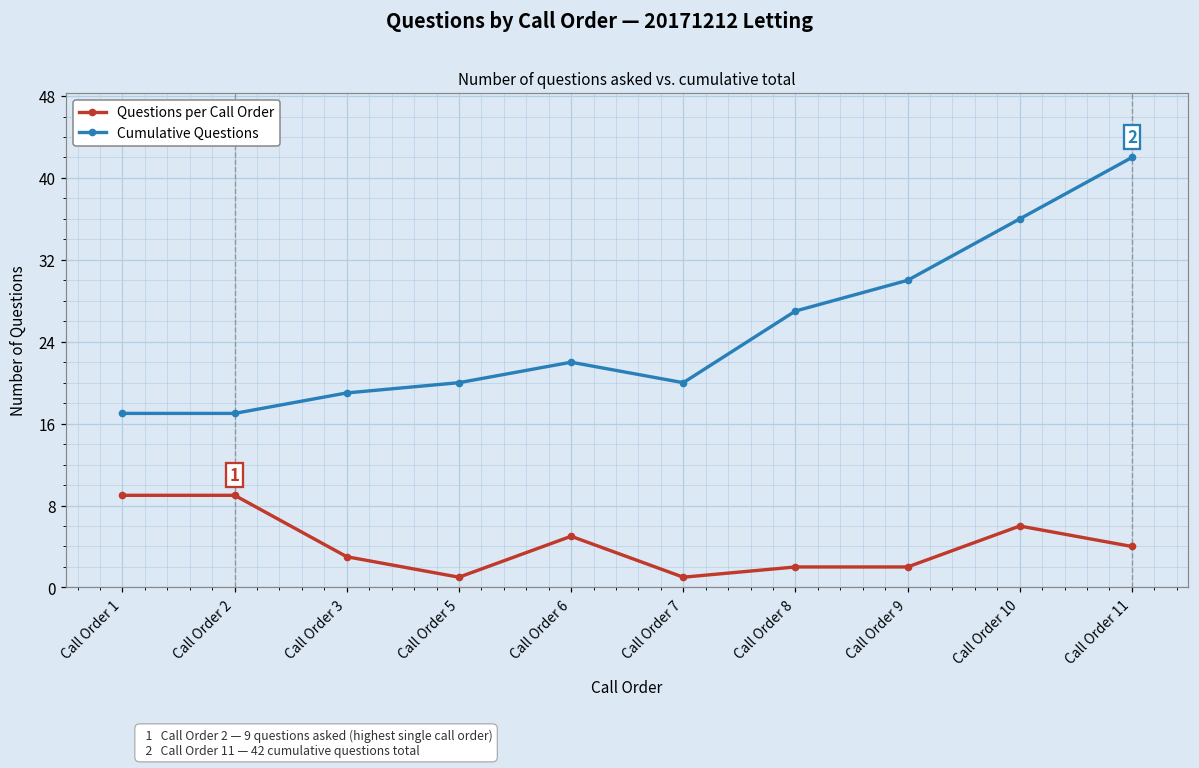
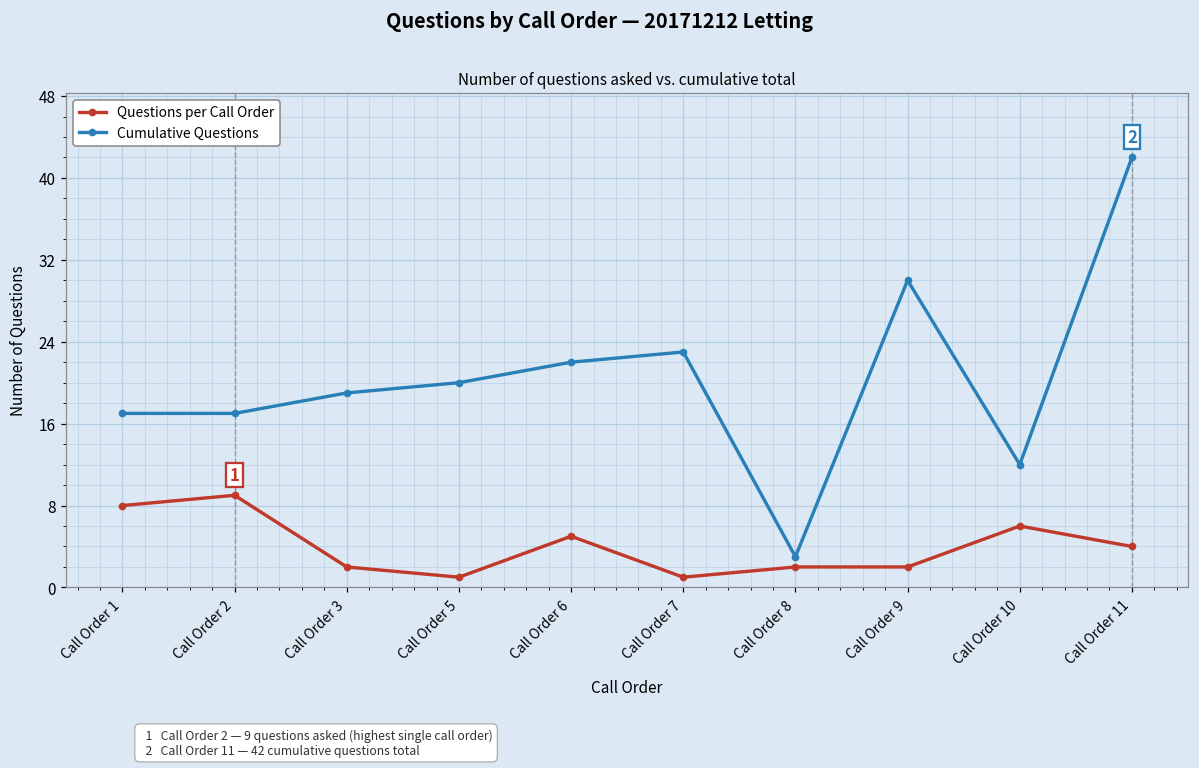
  {
    "Questions per Call Order": {
-     "Call Order 1": 9,
-     "Call Order 3": 3,
+     "Call Order 1": 8,
+     "Call Order 3": 2,
      "Call Order 5": 1,
      "Call Order 6": 5,
      "Call Order 7": 1,
      "Call Order 8": 2,
      "Call Order 9": 2,
      "Call Order 10": 6,
      "Call Order 11": 4
    },
    "Cumulative Questions": {
      "Call Order 1": 17,
      "Call Order 2": 17,
      "Call Order 3": 19,
      "Call Order 5": 20,
      "Call Order 6": 22,
-     "Call Order 7": 20,
-     "Call Order 8": 27,
+     "Call Order 7": 23,
+     "Call Order 8": 3,
      "Call Order 9": 30,
-     "Call Order 10": 36
+     "Call Order 10": 12
    }
  }
